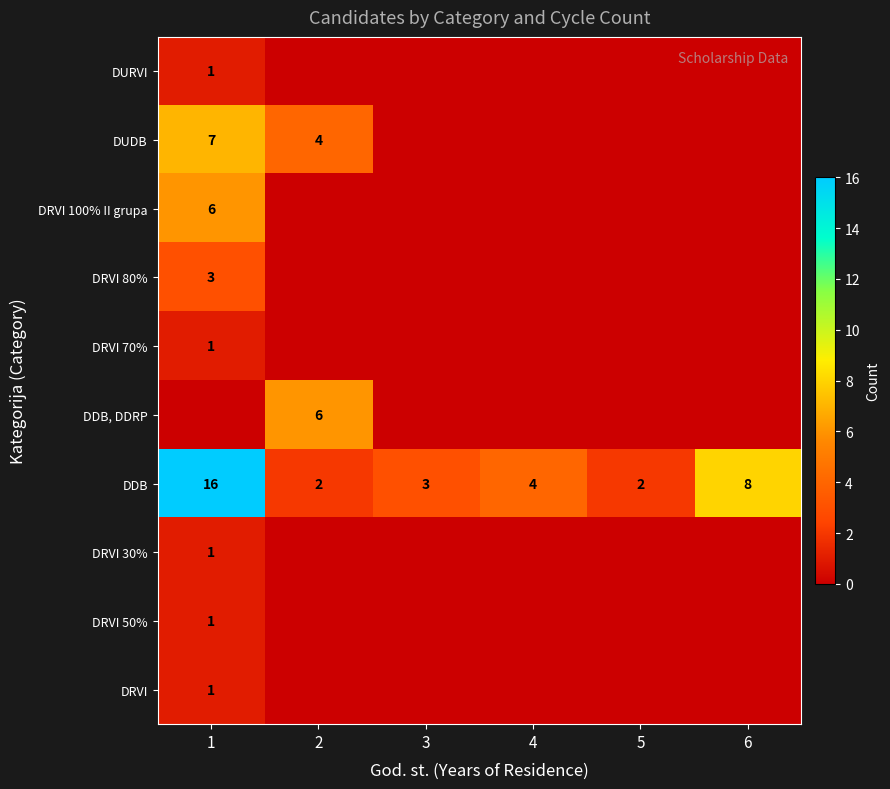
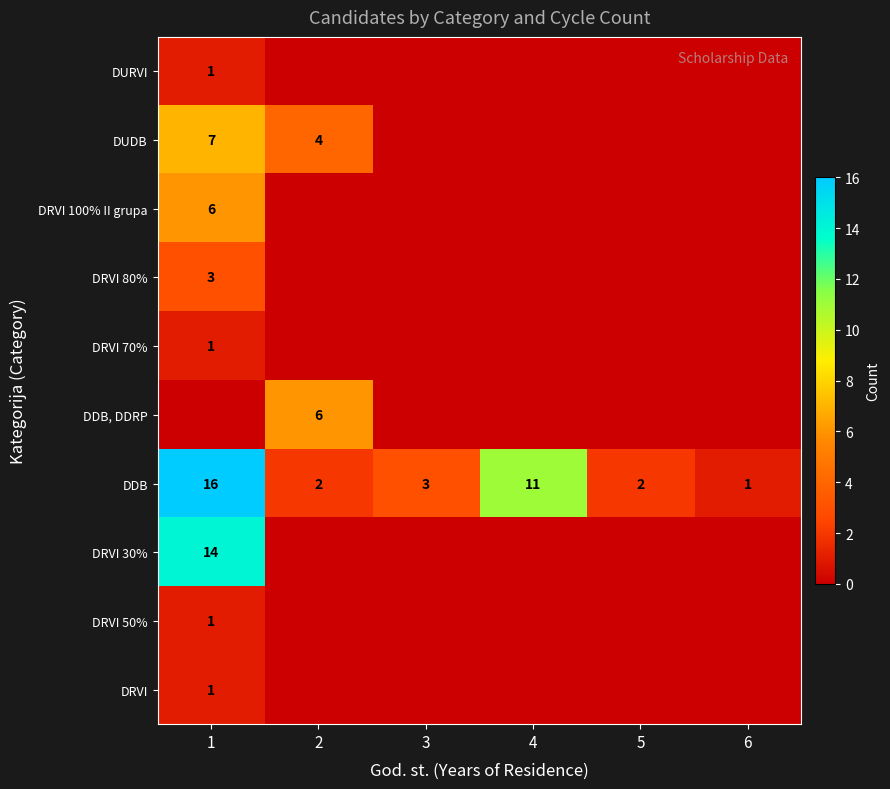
  {
    "DURVI": {
      "1": 1
    },
    "DUDB": {
      "1": 7,
      "2": 4
    },
    "DRVI 100% II grupa": {
      "1": 6
    },
    "DRVI 80%": {
      "1": 3
    },
    "DRVI 70%": {
      "1": 1
    },
    "DDB, DDRP": {
      "2": 6
    },
    "DDB": {
      "1": 16,
      "2": 2,
      "3": 3,
-     "4": 4,
+     "4": 11,
      "5": 2,
-     "6": 8
+     "6": 1
    },
    "DRVI 30%": {
-     "1": 1
+     "1": 14
    },
    "DRVI 50%": {
      "1": 1
    },
    "DRVI": {
      "1": 1
    }
  }
